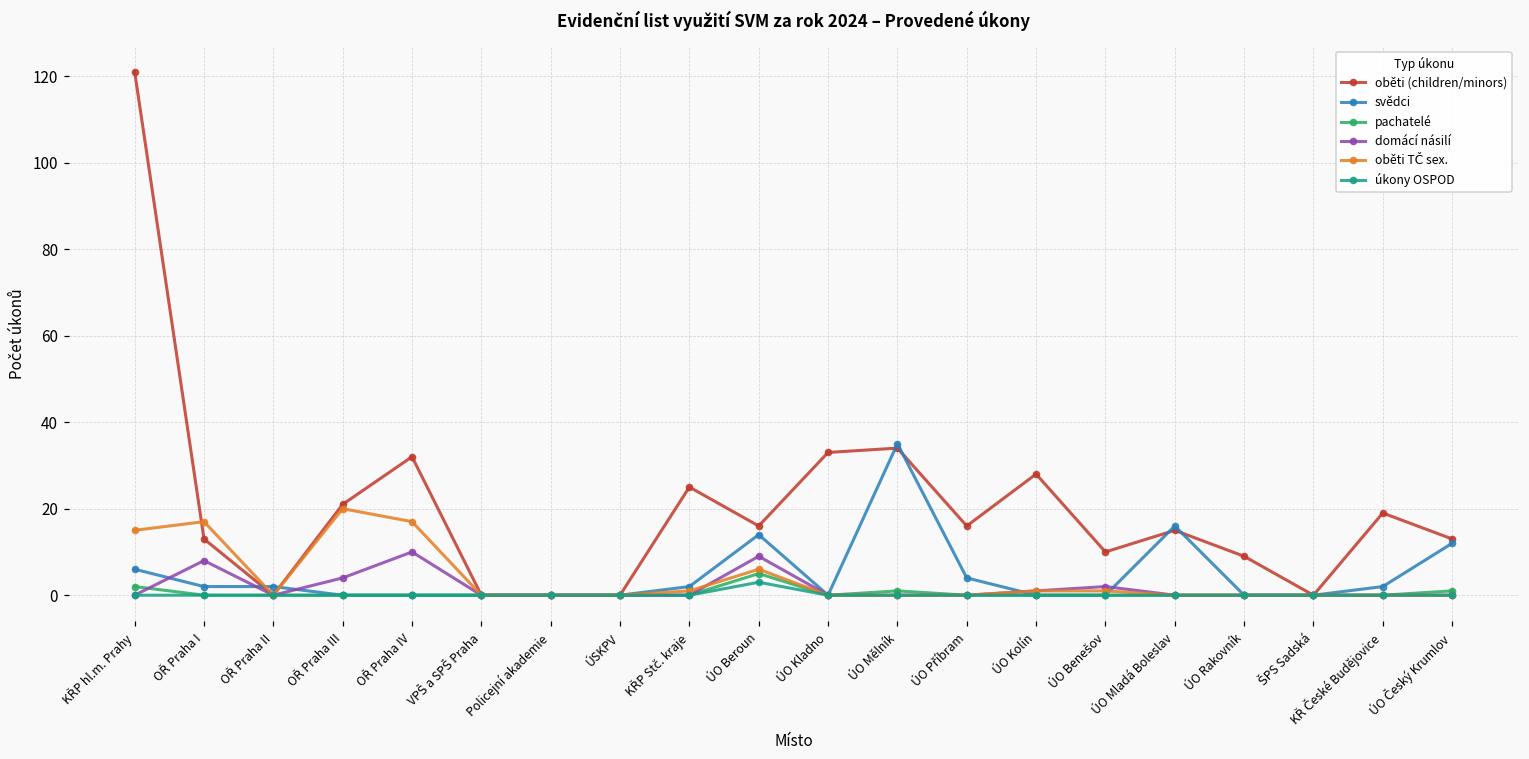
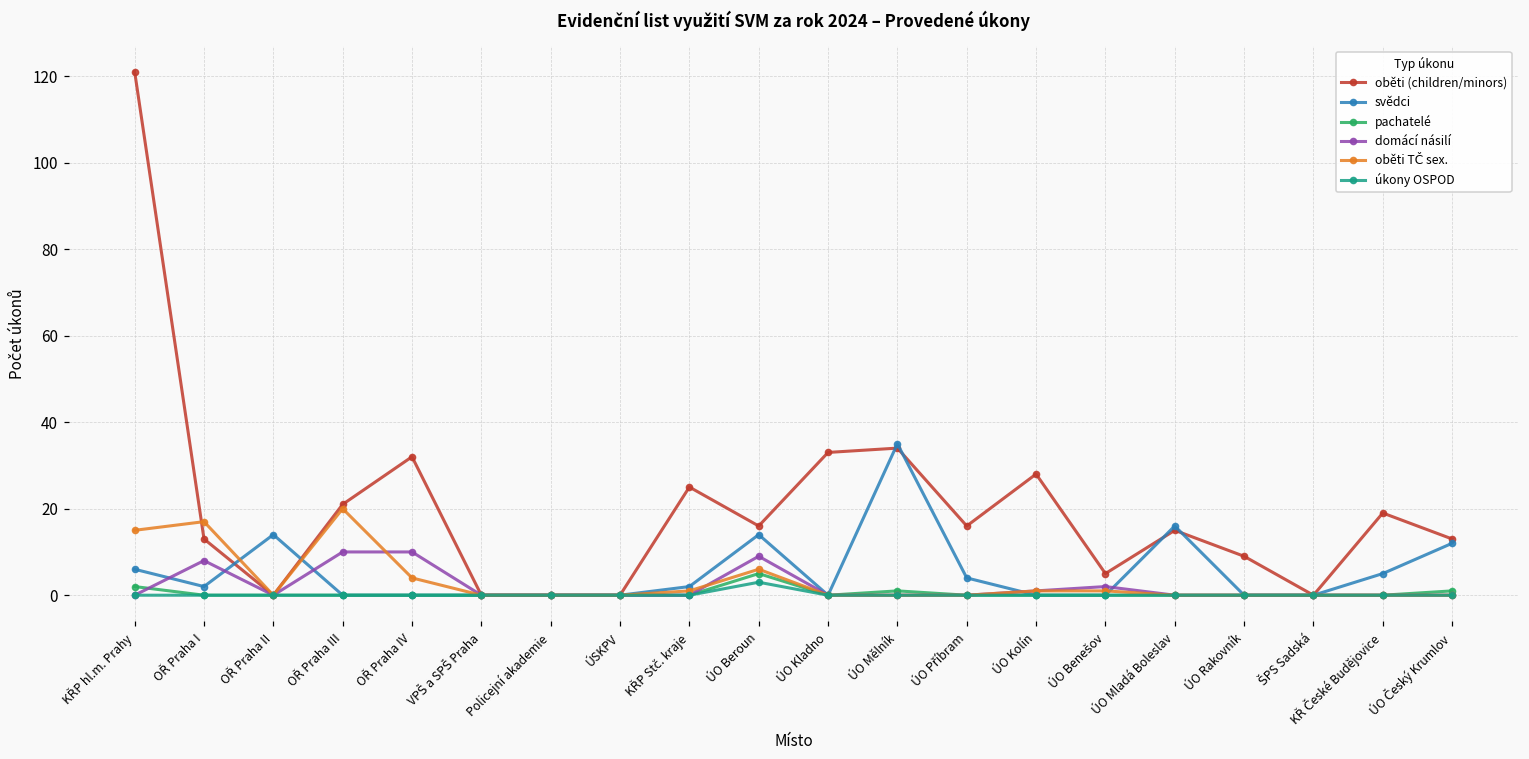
  {
    "oběti (children/minors)": {
      "KŘP hl.m. Prahy": 121,
      "OŘ Praha I": 13,
      "OŘ Praha III": 21,
      "OŘ Praha IV": 32,
      "KŘP Stč. kraje": 25,
      "ÚO Beroun": 16,
      "ÚO Kladno": 33,
      "ÚO Mělník": 34,
      "ÚO Příbram": 16,
      "ÚO Kolín": 28,
-     "ÚO Benešov": 10,
+     "ÚO Benešov": 5,
      "ÚO Mladá Boleslav": 15,
      "ÚO Rakovník": 9,
      "KŘ České Budějovice": 19,
      "ÚO Český Krumlov": 13
    },
    "svědci": {
      "KŘP hl.m. Prahy": 6,
      "OŘ Praha I": 2,
-     "OŘ Praha II": 2,
+     "OŘ Praha II": 14,
      "KŘP Stč. kraje": 2,
      "ÚO Beroun": 14,
      "ÚO Mělník": 35,
      "ÚO Příbram": 4,
      "ÚO Mladá Boleslav": 16,
-     "KŘ České Budějovice": 2,
+     "KŘ České Budějovice": 5,
      "ÚO Český Krumlov": 12
    },
    "domácí násilí": {
      "OŘ Praha I": 8,
-     "OŘ Praha III": 4,
+     "OŘ Praha III": 10,
      "OŘ Praha IV": 10,
      "ÚO Beroun": 9,
      "ÚO Benešov": 2
    },
    "oběti TČ sex.": {
      "KŘP hl.m. Prahy": 15,
      "OŘ Praha I": 17,
      "OŘ Praha III": 20,
-     "OŘ Praha IV": 17,
+     "OŘ Praha IV": 4,
      "KŘP Stč. kraje": 1,
      "ÚO Beroun": 6,
      "ÚO Benešov": 1
    }
  }
